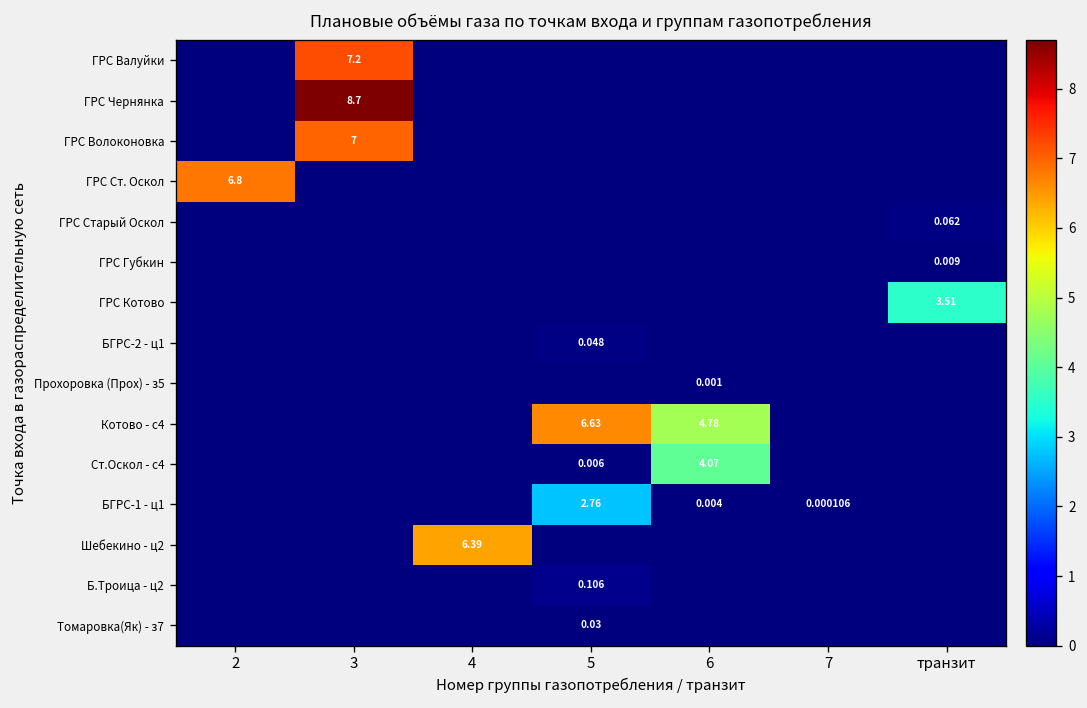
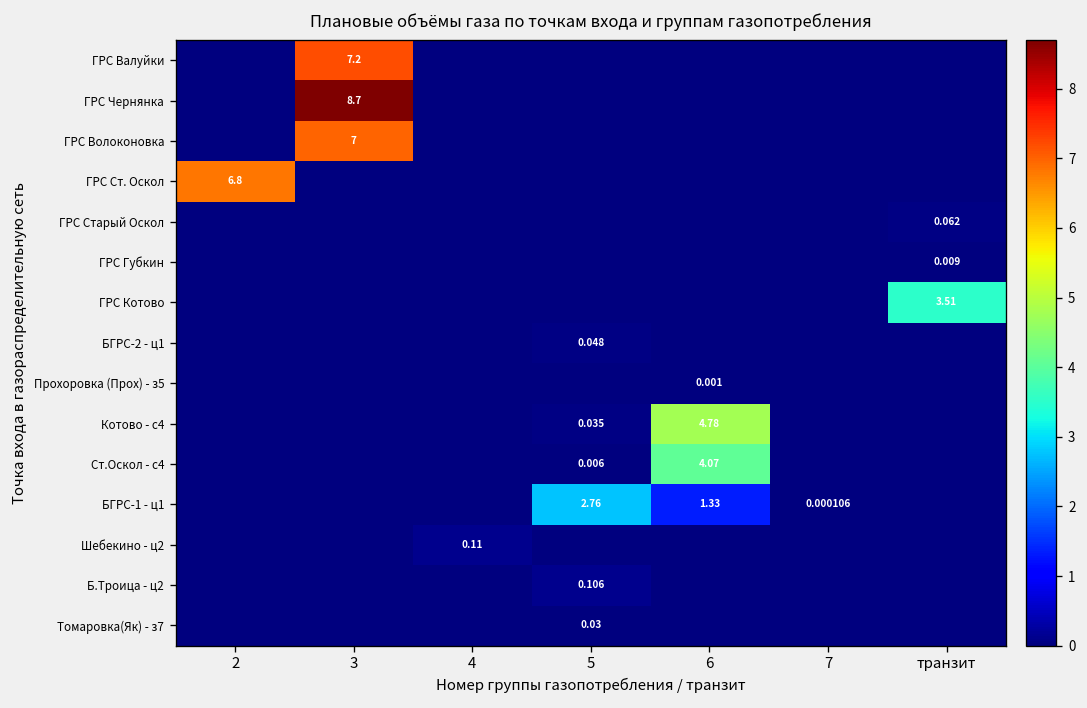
  {
    "ГРС Валуйки": {
      "3": 7.2
    },
    "ГРС Чернянка": {
      "3": 8.7
    },
    "ГРС Волоконовка": {
      "3": 7
    },
    "ГРС Ст. Оскол": {
      "2": 6.8
    },
    "ГРС Старый Оскол": {
      "транзит": 0.062
    },
    "ГРС Губкин": {
      "транзит": 0.009
    },
    "ГРС Котово": {
      "транзит": 3.51
    },
    "БГРС-2 - ц1": {
      "5": 0.048
    },
    "Прохоровка (Прох) - з5": {
      "6": 0.001
    },
    "Котово - с4": {
-     "5": 6.63,
+     "5": 0.035,
      "6": 4.78
    },
    "Ст.Оскол - с4": {
      "5": 0.006,
      "6": 4.07
    },
    "БГРС-1 - ц1": {
      "5": 2.76,
-     "6": 0.004,
+     "6": 1.33,
      "7": 0.000106
    },
    "Шебекино - ц2": {
-     "4": 6.39
+     "4": 0.11
    },
    "Б.Троица - ц2": {
      "5": 0.106
    },
    "Томаровка(Як) - з7": {
      "5": 0.03
    }
  }
